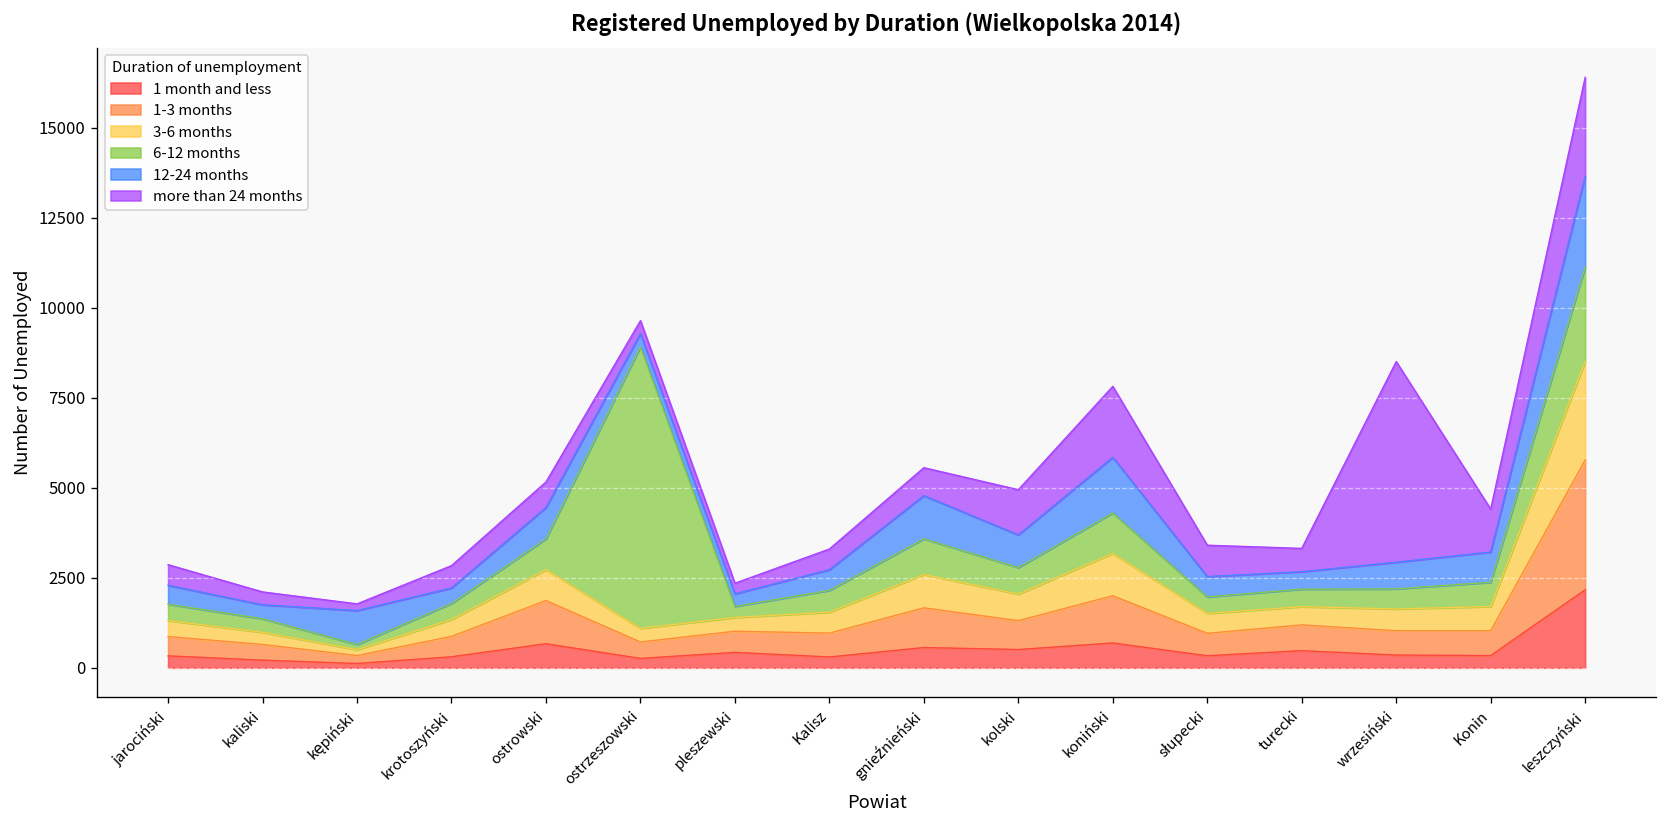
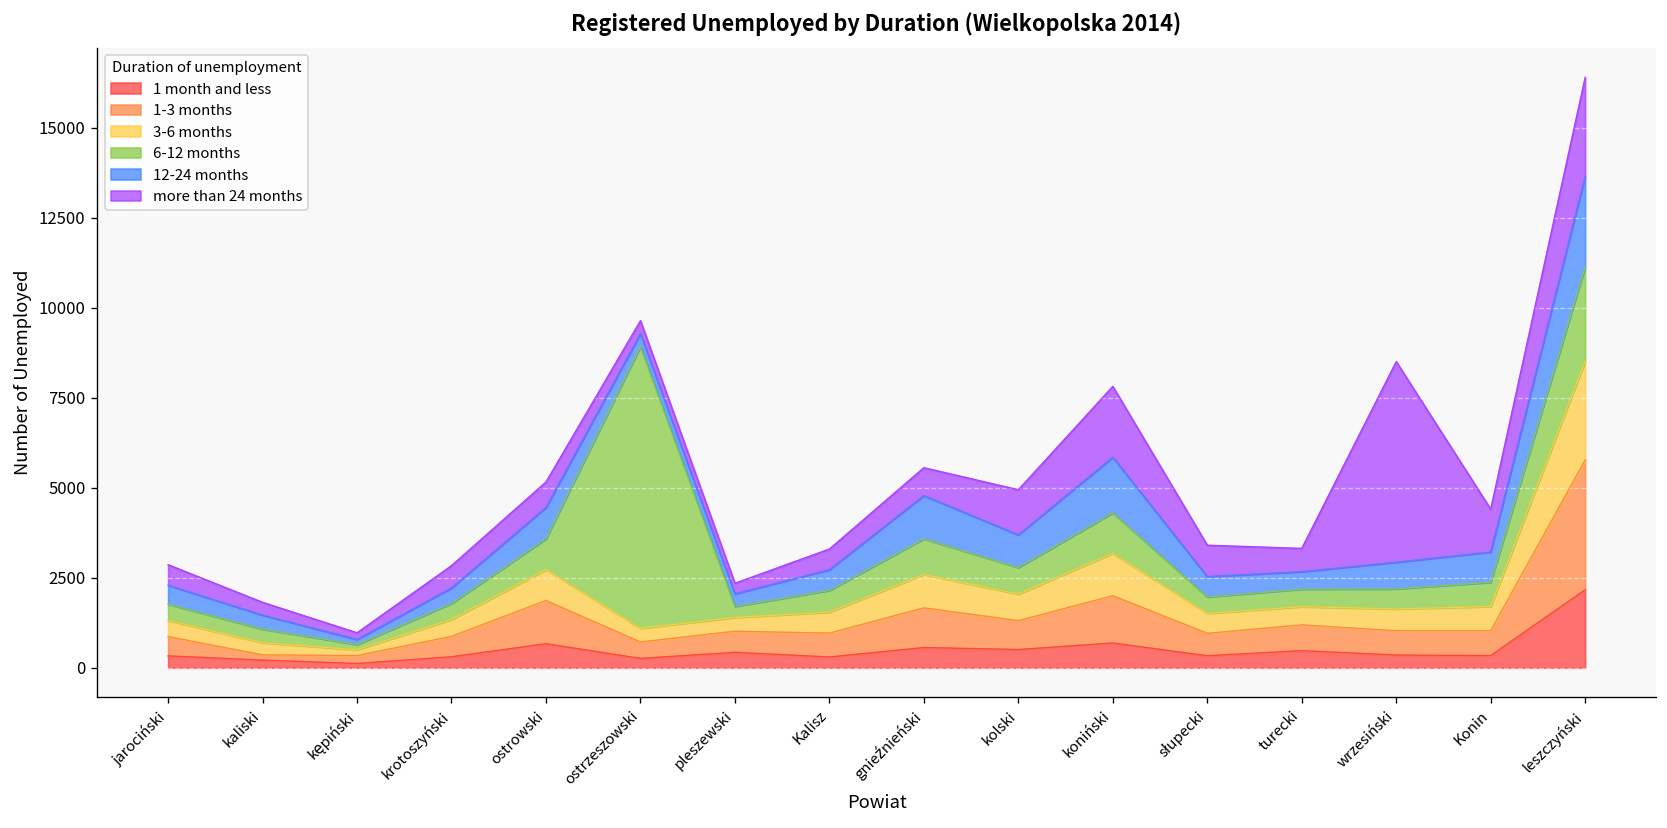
  {
    "1 month and less": {
      "jarociński": 300,
      "kaliski": 200,
      "kępiński": 100,
      "krotoszyński": 300,
      "ostrowski": 700,
      "ostrzeszowski": 300,
      "pleszewski": 400,
      "Kalisz": 300,
      "gnieźnieński": 600,
      "kolski": 500,
      "koniński": 700,
      "słupecki": 300,
      "turecki": 500,
      "wrzesiński": 400,
      "Konin": 300,
      "leszczyński": 2200
    },
    "1-3 months": {
      "jarociński": 500,
-     "kaliski": 400,
+     "kaliski": 100,
      "kępiński": 200,
      "krotoszyński": 600,
      "ostrowski": 1200,
      "ostrzeszowski": 500,
      "pleszewski": 600,
      "Kalisz": 700,
      "gnieźnieński": 1100,
      "kolski": 800,
      "koniński": 1300,
      "słupecki": 600,
      "turecki": 700,
      "wrzesiński": 700,
      "Konin": 700,
      "leszczyński": 3600
    },
    "3-6 months": {
      "jarociński": 400,
      "kaliski": 300,
      "kępiński": 200,
      "krotoszyński": 500,
      "ostrowski": 900,
      "ostrzeszowski": 400,
      "pleszewski": 400,
      "Kalisz": 600,
      "gnieźnieński": 900,
      "kolski": 700,
      "koniński": 1200,
      "słupecki": 600,
      "turecki": 500,
      "wrzesiński": 600,
      "Konin": 700,
      "leszczyński": 2700
    },
    "6-12 months": {
      "jarociński": 500,
      "kaliski": 400,
      "kępiński": 100,
      "krotoszyński": 400,
      "ostrowski": 900,
      "ostrzeszowski": 7800,
      "pleszewski": 300,
      "Kalisz": 600,
      "gnieźnieński": 1000,
      "kolski": 700,
      "koniński": 1100,
      "słupecki": 500,
      "turecki": 500,
      "wrzesiński": 600,
      "Konin": 700,
      "leszczyński": 2600
    },
    "12-24 months": {
      "jarociński": 500,
      "kaliski": 400,
-     "kępiński": 900,
+     "kępiński": 100,
      "krotoszyński": 400,
      "ostrowski": 900,
      "ostrzeszowski": 400,
      "pleszewski": 400,
      "Kalisz": 600,
      "gnieźnieński": 1200,
      "kolski": 900,
      "koniński": 1500,
      "słupecki": 600,
      "turecki": 500,
      "wrzesiński": 700,
      "Konin": 800,
      "leszczyński": 2500
    },
    "more than 24 months": {
      "jarociński": 600,
      "kaliski": 400,
      "kępiński": 200,
      "krotoszyński": 600,
      "ostrowski": 700,
      "ostrzeszowski": 400,
      "pleszewski": 300,
      "Kalisz": 600,
      "gnieźnieński": 800,
      "kolski": 1300,
      "koniński": 2000,
      "słupecki": 900,
      "turecki": 600,
      "wrzesiński": 5600,
      "Konin": 1200,
      "leszczyński": 2800
    }
  }
